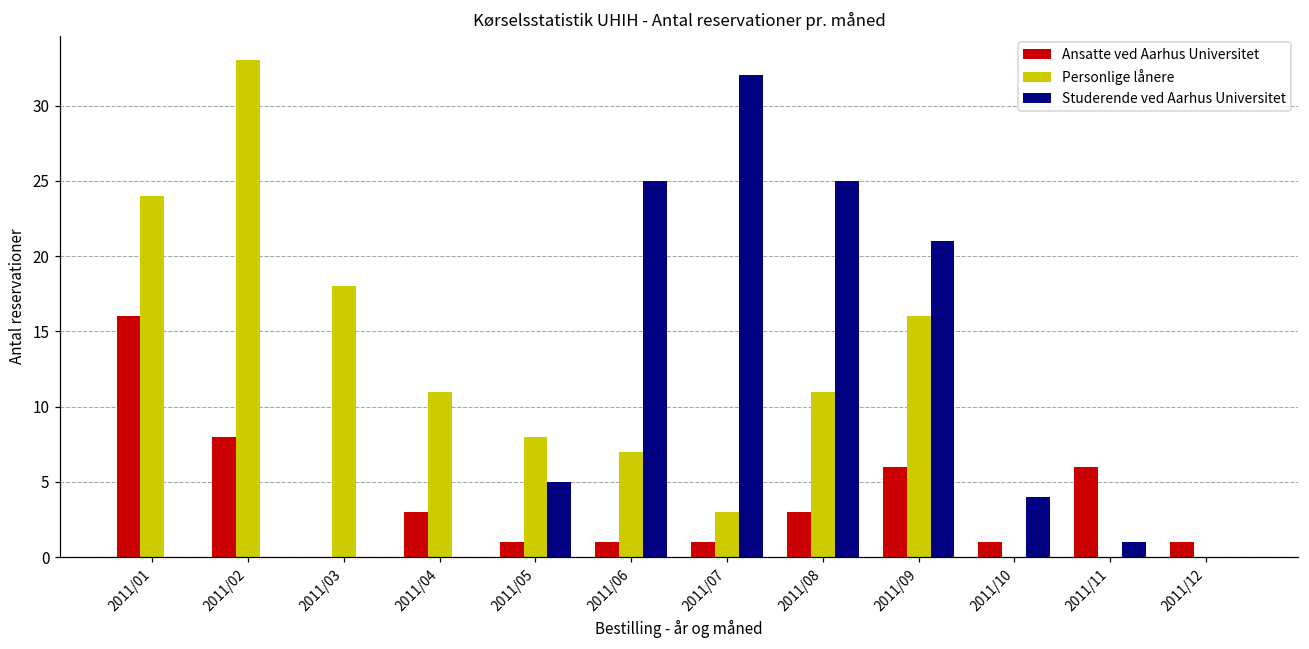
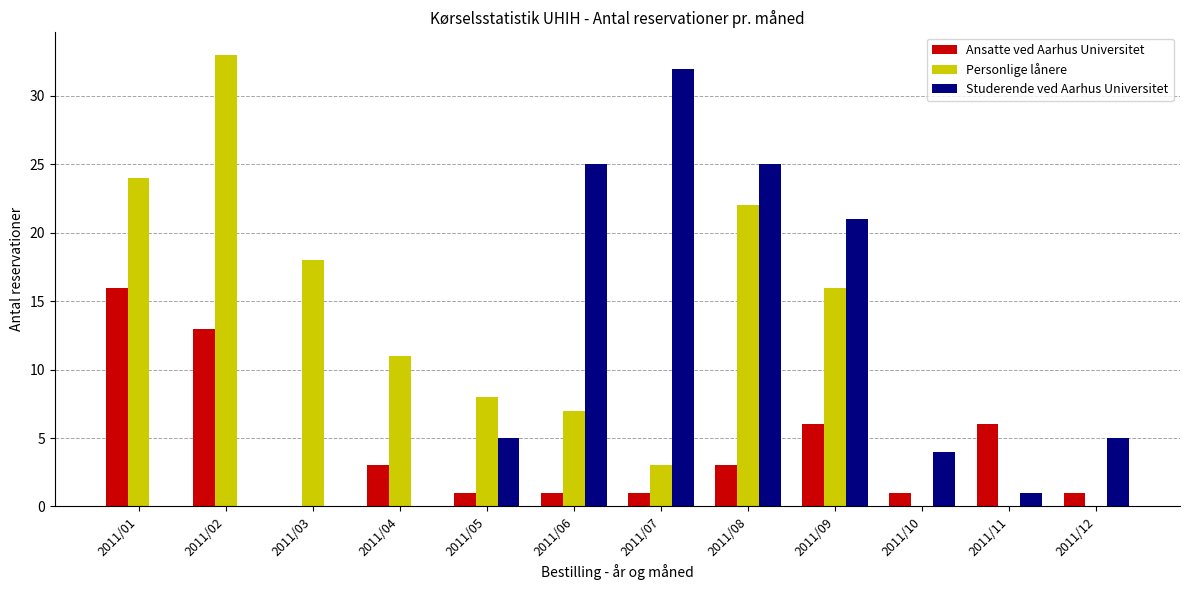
  {
    "Ansatte ved Aarhus Universitet": {
      "2011/01": 16,
-     "2011/02": 8,
+     "2011/02": 13,
      "2011/03": 0,
      "2011/04": 3,
      "2011/05": 1,
      "2011/06": 1,
      "2011/07": 1,
      "2011/08": 3,
      "2011/09": 6,
      "2011/10": 1,
      "2011/11": 6,
      "2011/12": 1
    },
    "Personlige lånere": {
      "2011/01": 24,
      "2011/02": 33,
      "2011/03": 18,
      "2011/04": 11,
      "2011/05": 8,
      "2011/06": 7,
      "2011/07": 3,
-     "2011/08": 11,
+     "2011/08": 22,
      "2011/09": 16,
      "2011/10": 0,
      "2011/11": 0,
      "2011/12": 0
    },
    "Studerende ved Aarhus Universitet": {
      "2011/01": 0,
      "2011/02": 0,
      "2011/03": 0,
      "2011/04": 0,
      "2011/05": 5,
      "2011/06": 25,
      "2011/07": 32,
      "2011/08": 25,
      "2011/09": 21,
      "2011/10": 4,
      "2011/11": 1,
-     "2011/12": 0
+     "2011/12": 5
    }
  }
